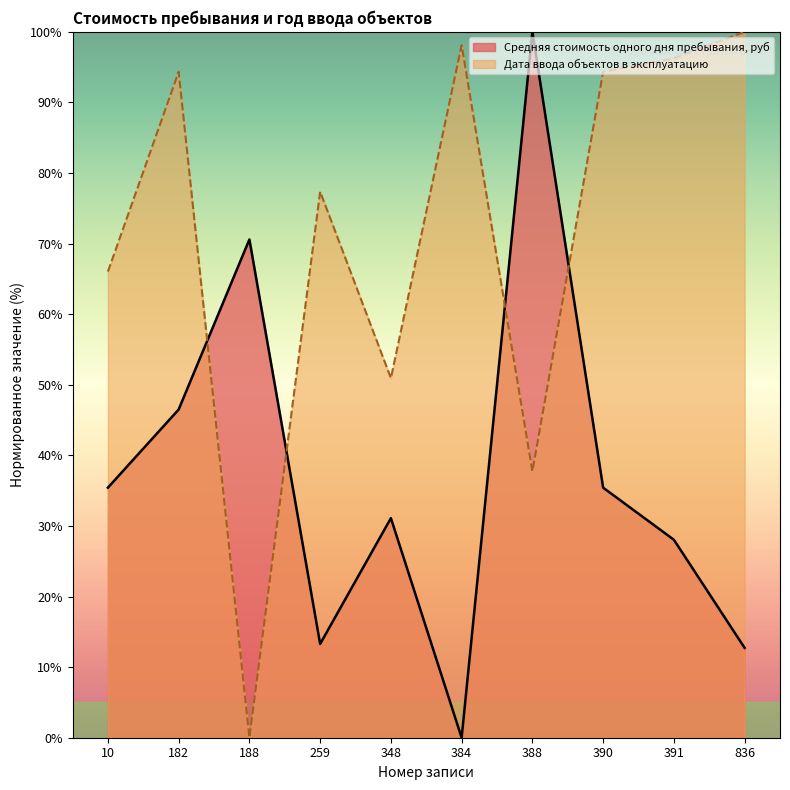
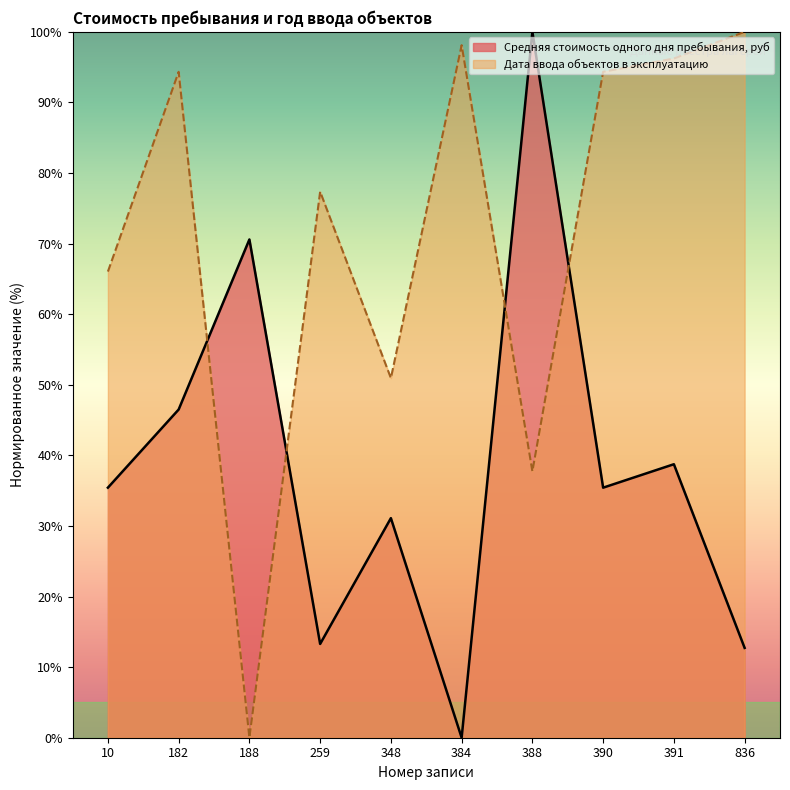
  {
    "Средняя стоимость одного дня пребывания, руб": {
      "10": "35%",
      "182": "46%",
      "188": "71%",
      "259": "13%",
      "348": "31%",
      "384": "0%",
      "388": "100%",
      "390": "35%",
-     "391": "28%",
+     "391": "39%",
      "836": "13%"
    },
    "Дата ввода объектов в эксплуатацию": {
      "10": "66%",
      "182": "94%",
      "188": "0%",
      "259": "77%",
      "348": "51%",
      "384": "98%",
      "388": "38%",
      "836": "100%"
    }
  }
